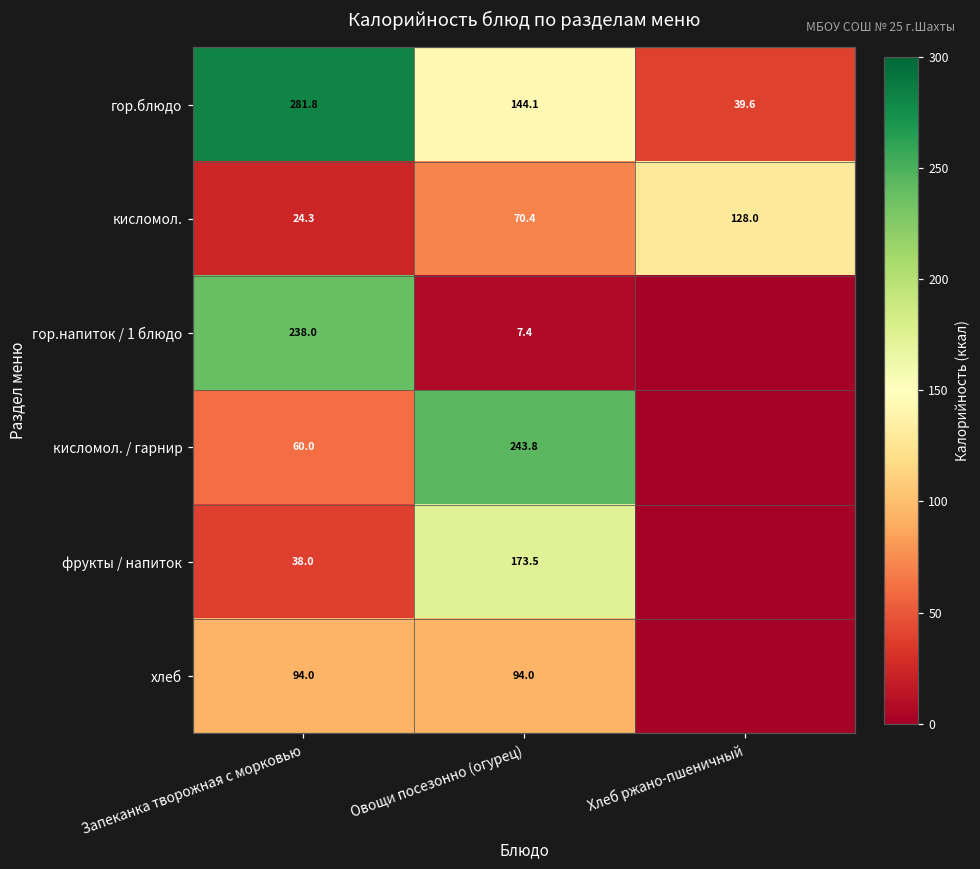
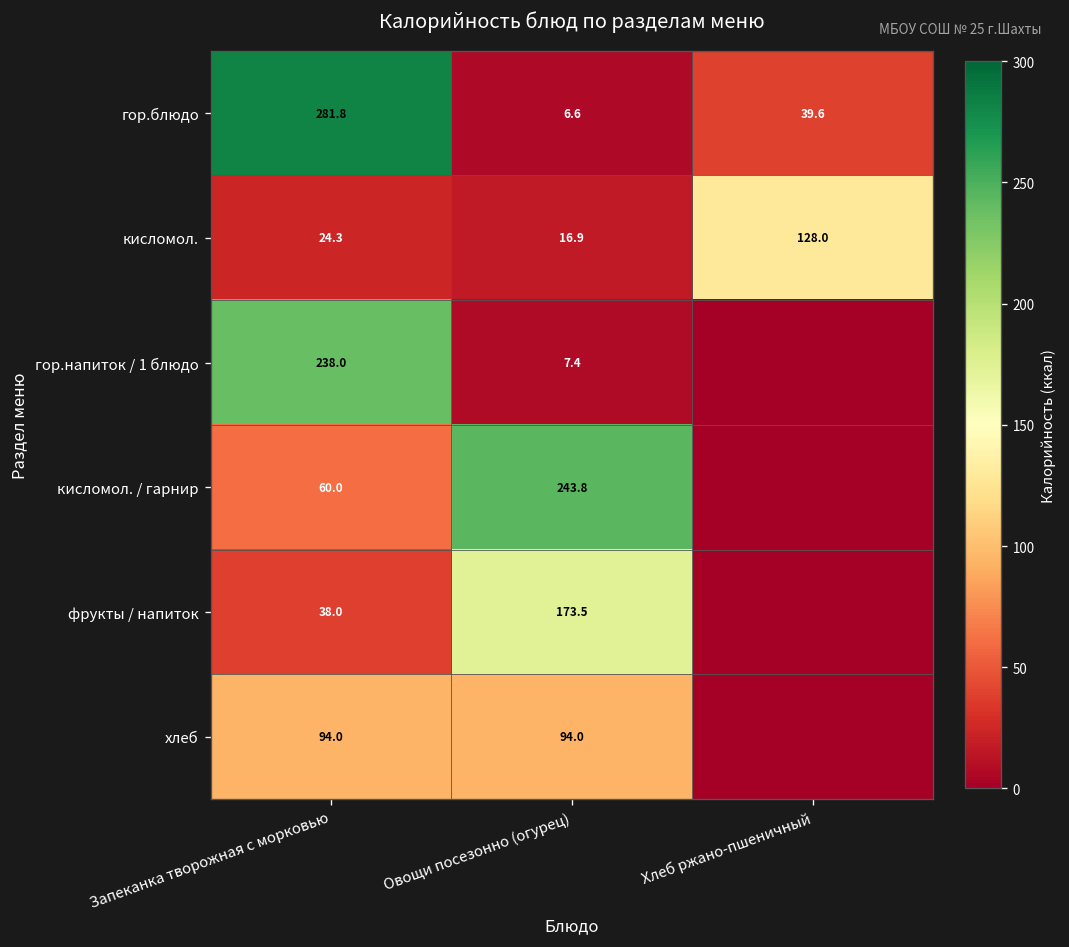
  {
    "гор.блюдо": {
      "Запеканка творожная с морковью": 281.8,
-     "Овощи посезонно (огурец)": 144.1,
+     "Овощи посезонно (огурец)": 6.6,
      "Хлеб ржано-пшеничный": 39.6
    },
    "кисломол.": {
      "Запеканка творожная с морковью": 24.3,
-     "Овощи посезонно (огурец)": 70.4,
+     "Овощи посезонно (огурец)": 16.9,
      "Хлеб ржано-пшеничный": 128.0
    },
    "гор.напиток / 1 блюдо": {
      "Запеканка творожная с морковью": 238.0,
      "Овощи посезонно (огурец)": 7.4
    },
    "кисломол. / гарнир": {
      "Запеканка творожная с морковью": 60.0,
      "Овощи посезонно (огурец)": 243.8
    },
    "фрукты / напиток": {
      "Запеканка творожная с морковью": 38.0,
      "Овощи посезонно (огурец)": 173.5
    },
    "хлеб": {
      "Запеканка творожная с морковью": 94.0,
      "Овощи посезонно (огурец)": 94.0
    }
  }
